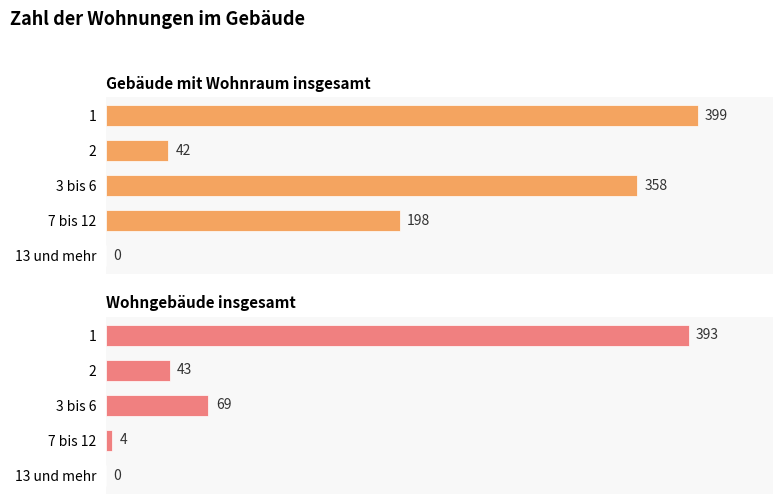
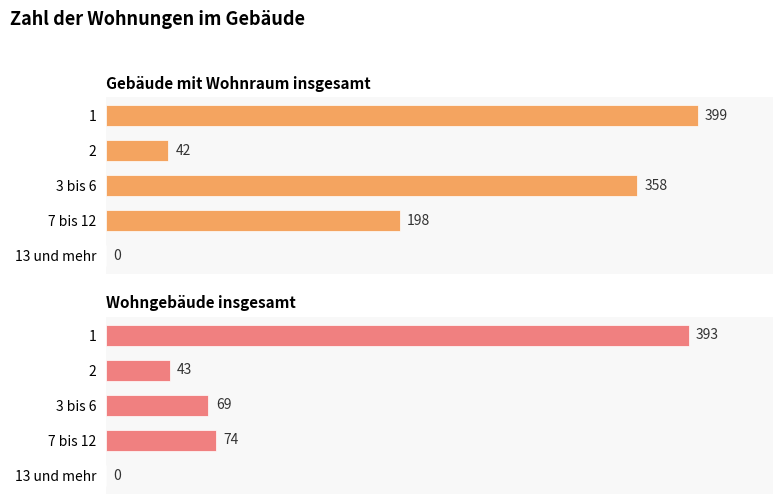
  {
    "Gebäude mit Wohnraum insgesamt": {
      "1": 399,
      "2": 42,
      "3 bis 6": 358,
      "7 bis 12": 198,
      "13 und mehr": 0
    },
    "Wohngebäude insgesamt": {
      "1": 393,
      "2": 43,
      "3 bis 6": 69,
-     "7 bis 12": 4,
+     "7 bis 12": 74,
      "13 und mehr": 0
    }
  }
